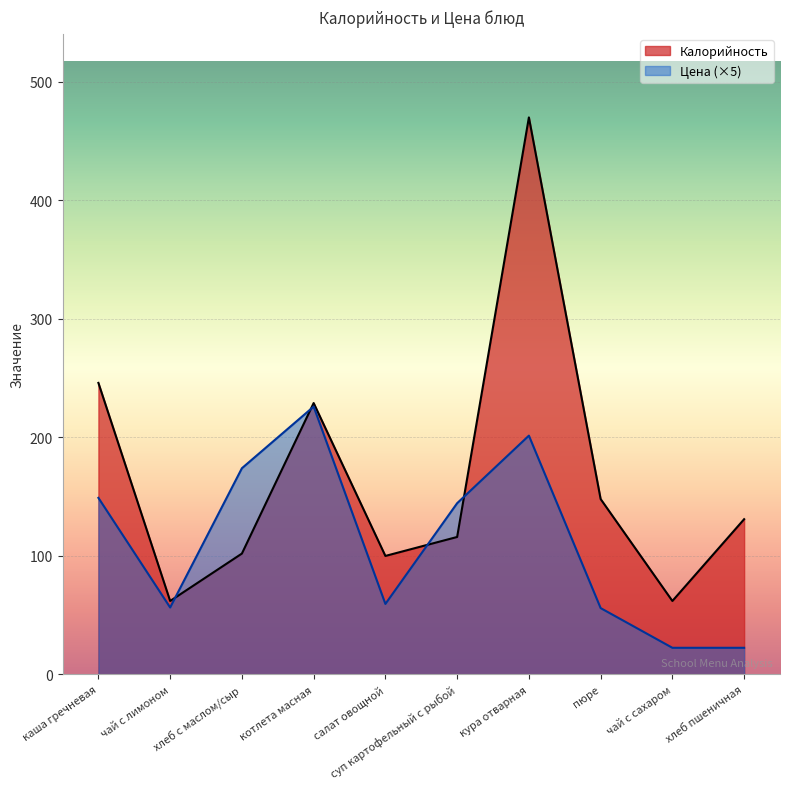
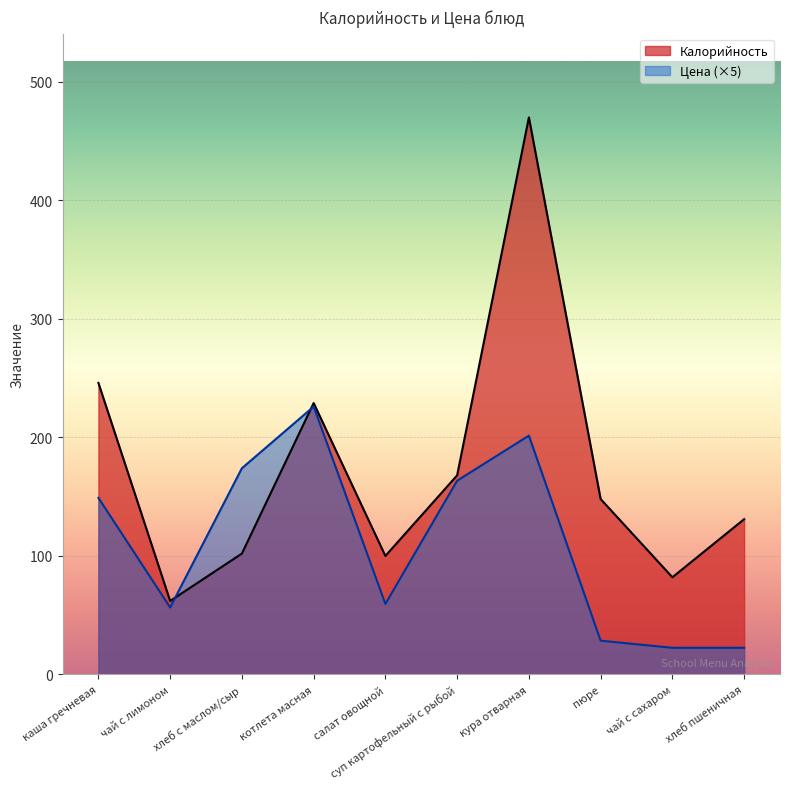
  {
    "Калорийность": {
      "каша гречневая": 246,
      "чай с лимоном": 62,
      "хлеб с маслом/сыр": 102,
      "котлета масная": 229,
      "салат овощной": 100,
-     "суп картофельный с рыбой": 116,
+     "суп картофельный с рыбой": 168,
      "кура отварная": 470,
      "пюре": 148,
-     "чай с сахаром": 62,
+     "чай с сахаром": 82,
      "хлеб пшеничная": 131
    },
    "Цена (×5)": {
      "каша гречневая": 149,
      "чай с лимоном": 57,
      "хлеб с маслом/сыр": 174,
      "котлета масная": 226,
      "салат овощной": 60,
-     "суп картофельный с рыбой": 145,
+     "суп картофельный с рыбой": 164,
      "кура отварная": 202,
-     "пюре": 56,
+     "пюре": 29,
      "чай с сахаром": 23,
      "хлеб пшеничная": 23
    }
  }
